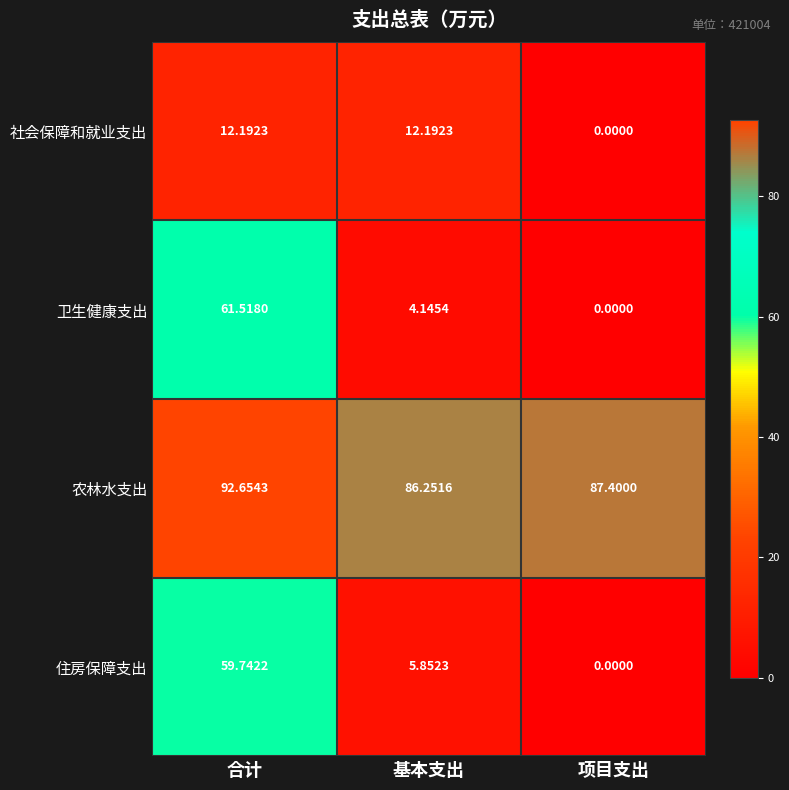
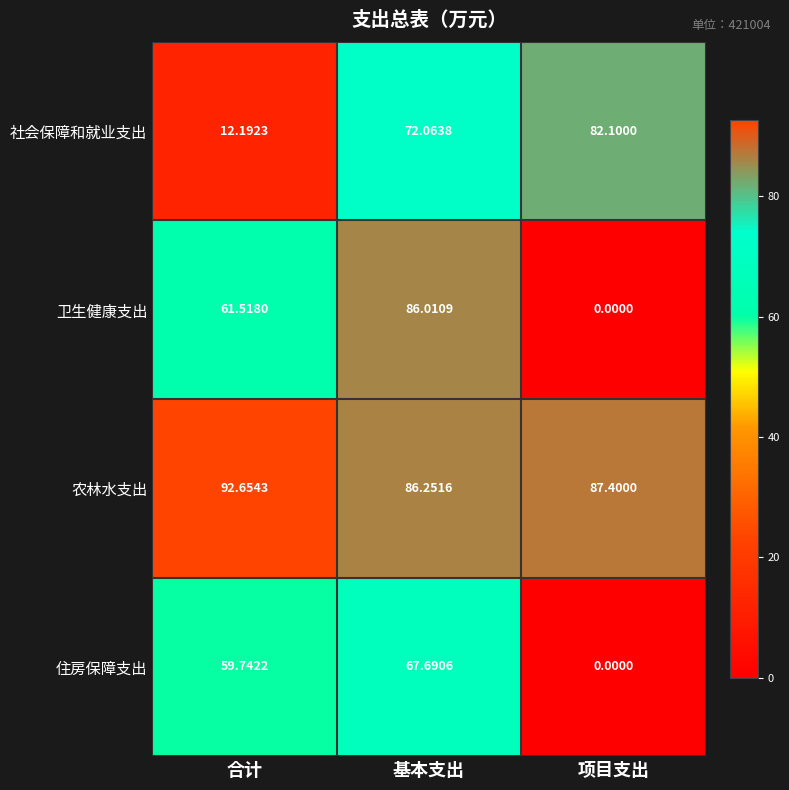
  {
    "社会保障和就业支出": {
      "合计": 12.1923,
-     "基本支出": 12.1923,
-     "项目支出": 0.0000
+     "基本支出": 72.0638,
+     "项目支出": 82.1000
    },
    "卫生健康支出": {
      "合计": 61.5180,
-     "基本支出": 4.1454,
+     "基本支出": 86.0109,
      "项目支出": 0.0000
    },
    "农林水支出": {
      "合计": 92.6543,
      "基本支出": 86.2516,
      "项目支出": 87.4000
    },
    "住房保障支出": {
      "合计": 59.7422,
-     "基本支出": 5.8523,
+     "基本支出": 67.6906,
      "项目支出": 0.0000
    }
  }
